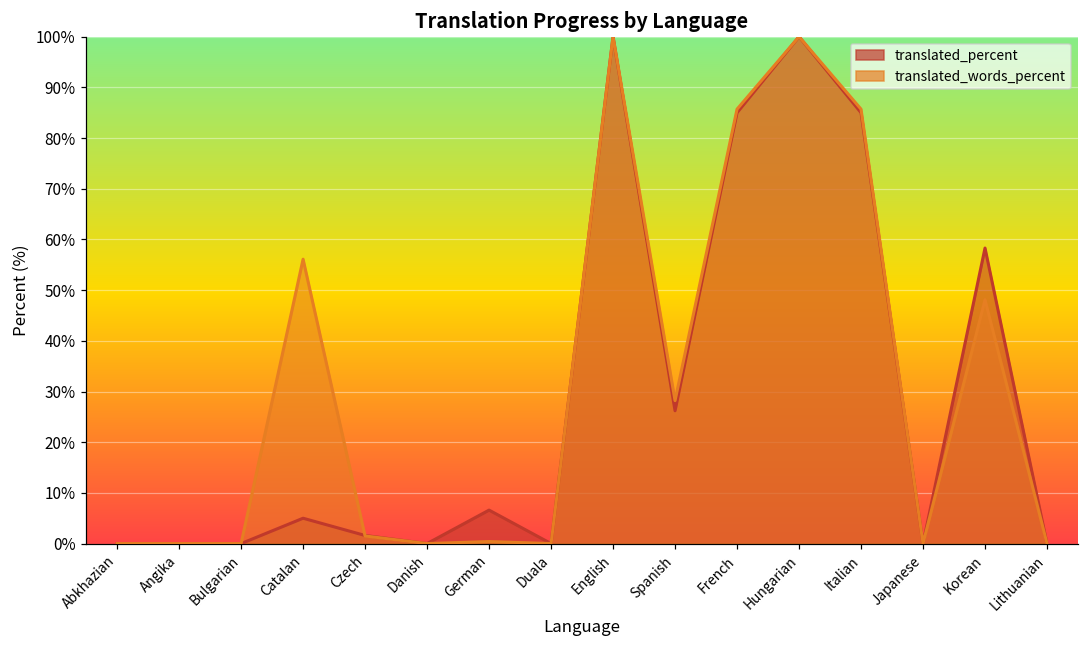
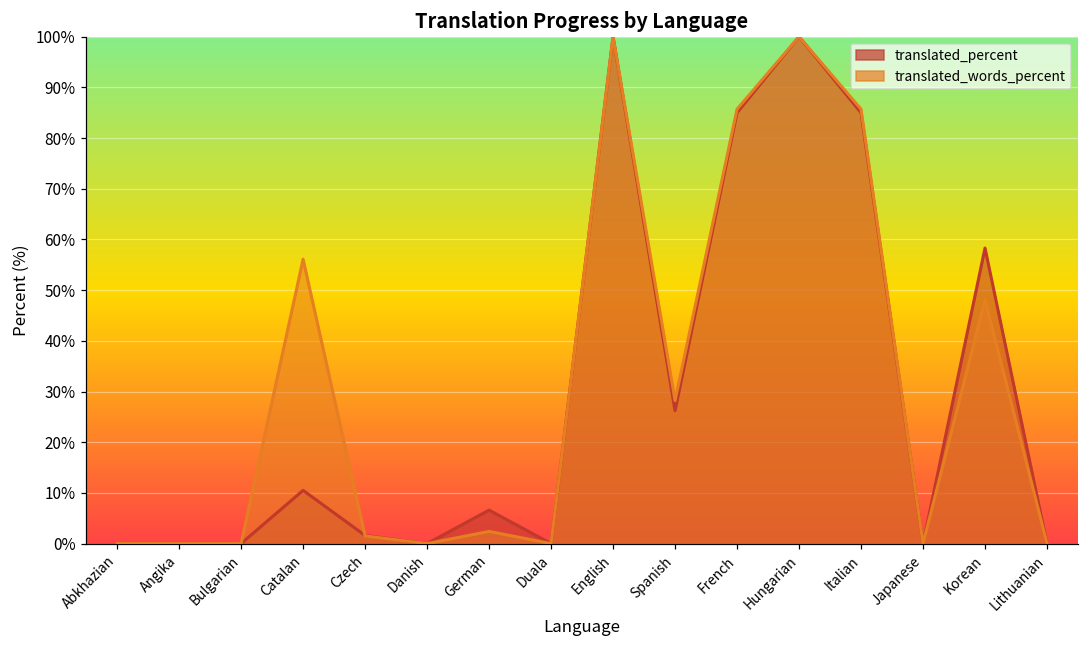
  {
    "translated_percent": {
-     "Catalan": "5%",
+     "Catalan": "11%",
      "German": "7%",
      "Spanish": "26%",
      "French": "85%",
      "Italian": "85%",
      "Korean": "58%"
    },
    "translated_words_percent": {
      "Catalan": "56%",
-     "German": "0%",
+     "German": "2%",
      "Spanish": "28%",
      "French": "86%",
      "Italian": "86%",
      "Korean": "48%"
    }
  }
